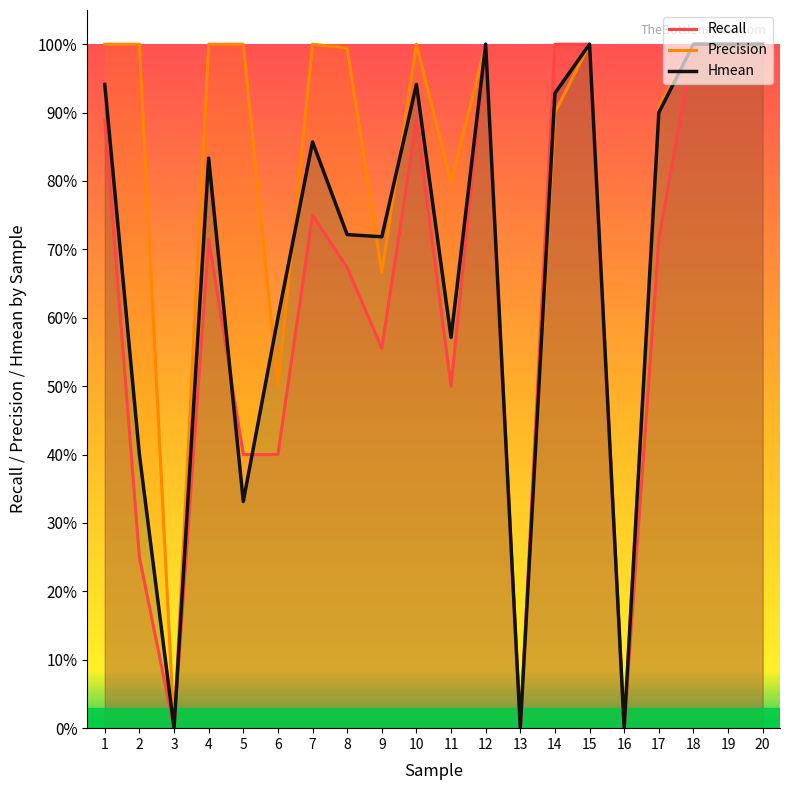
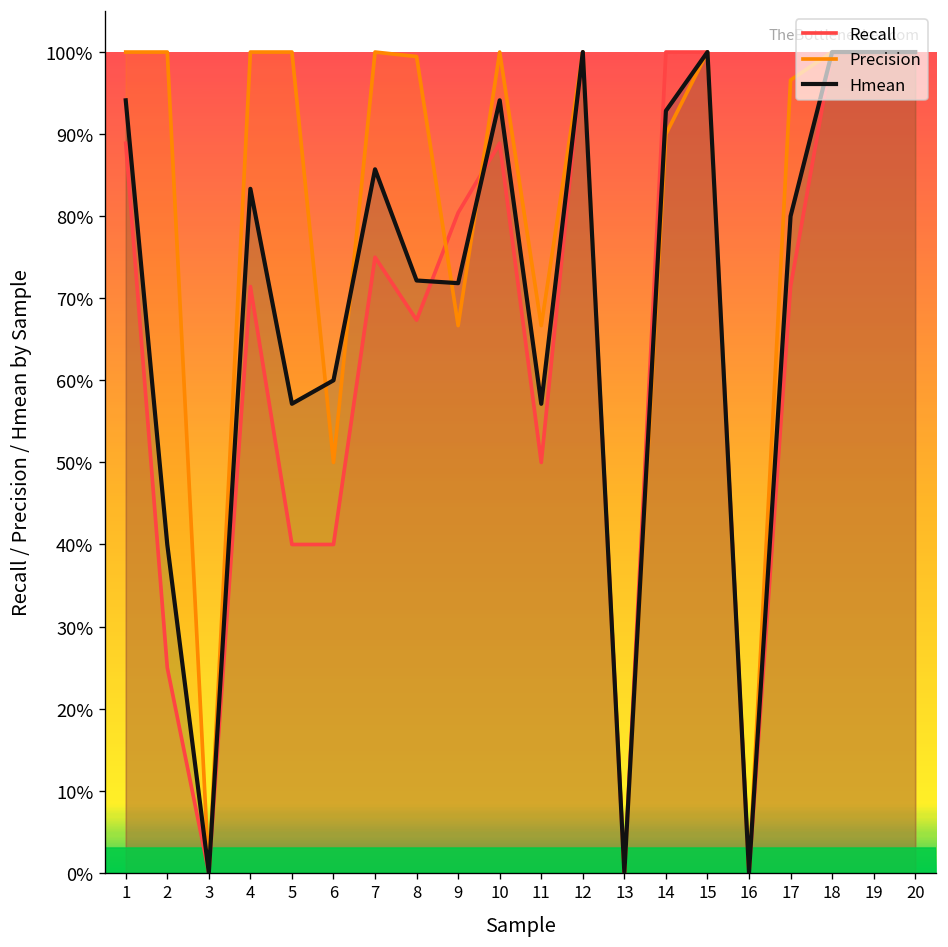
  {
    "Recall": {
      "1": "89%",
      "2": "25%",
      "4": "71%",
      "5": "40%",
      "6": "40%",
      "7": "75%",
      "8": "67%",
-     "9": "56%",
+     "9": "80%",
      "10": "89%",
      "11": "50%",
      "14": "100%",
      "17": "71%"
    },
    "Precision": {
      "1": "100%",
      "2": "100%",
      "4": "100%",
      "5": "100%",
      "6": "50%",
      "7": "100%",
      "8": "99%",
      "9": "67%",
      "10": "100%",
-     "11": "80%",
+     "11": "67%",
      "14": "90%",
-     "17": "91%"
+     "17": "97%"
    },
    "Hmean": {
      "1": "94%",
      "2": "40%",
      "4": "83%",
-     "5": "33%",
+     "5": "57%",
      "6": "60%",
      "7": "86%",
      "8": "72%",
      "9": "72%",
      "10": "94%",
      "11": "57%",
      "14": "93%",
-     "17": "90%"
+     "17": "80%"
    }
  }
